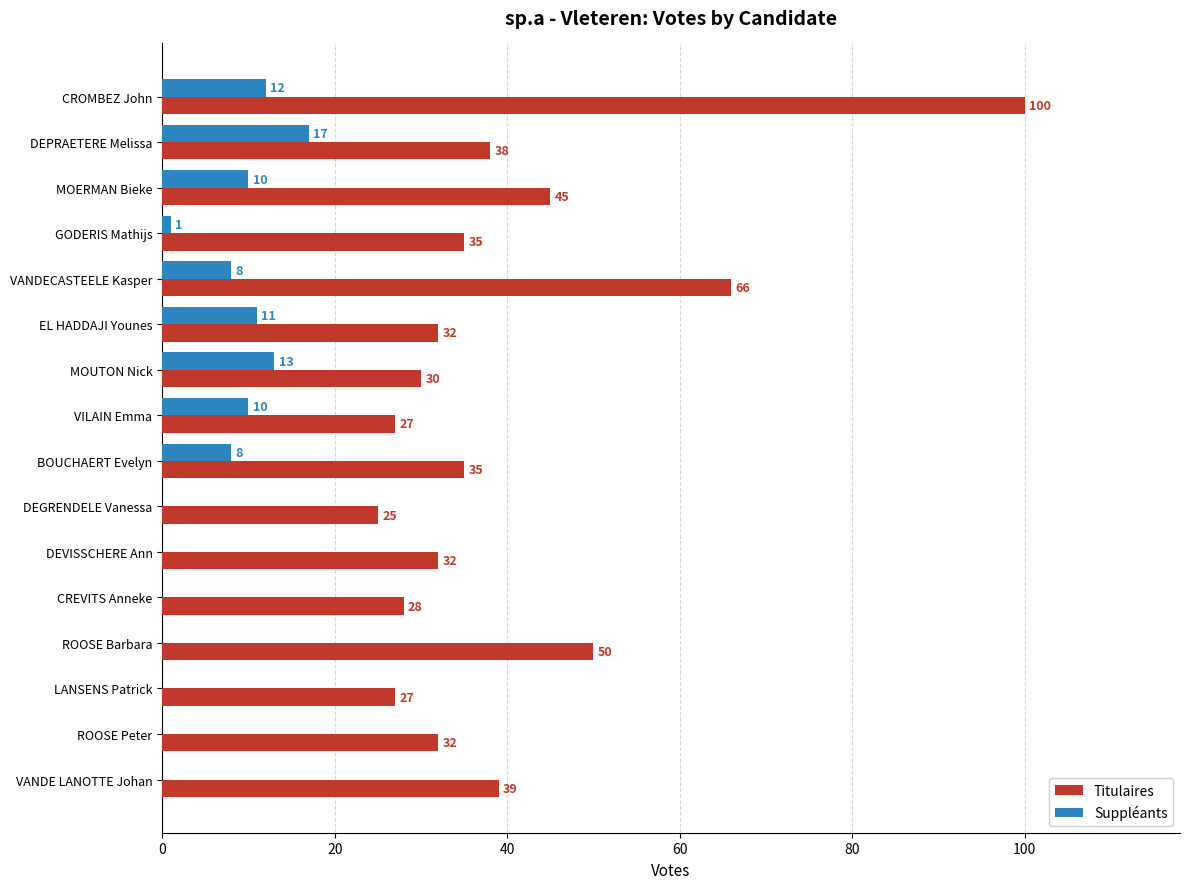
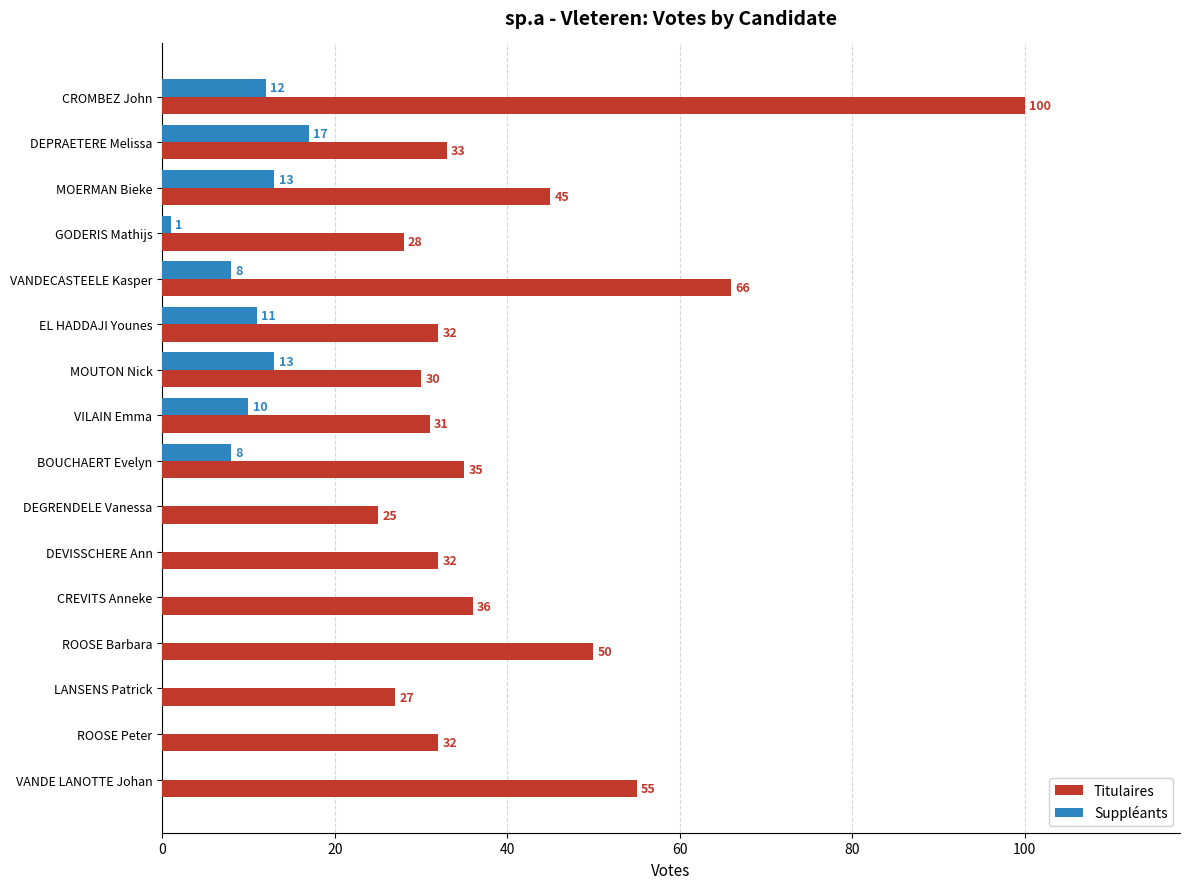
  {
    "Titulaires": {
      "CROMBEZ John": 100,
-     "DEPRAETERE Melissa": 38,
+     "DEPRAETERE Melissa": 33,
      "MOERMAN Bieke": 45,
-     "GODERIS Mathijs": 35,
+     "GODERIS Mathijs": 28,
      "VANDECASTEELE Kasper": 66,
      "EL HADDAJI Younes": 32,
      "MOUTON Nick": 30,
-     "VILAIN Emma": 27,
+     "VILAIN Emma": 31,
      "BOUCHAERT Evelyn": 35,
      "DEGRENDELE Vanessa": 25,
      "DEVISSCHERE Ann": 32,
-     "CREVITS Anneke": 28,
+     "CREVITS Anneke": 36,
      "ROOSE Barbara": 50,
      "LANSENS Patrick": 27,
      "ROOSE Peter": 32,
-     "VANDE LANOTTE Johan": 39
+     "VANDE LANOTTE Johan": 55
    },
    "Suppléants": {
      "CROMBEZ John": 12,
      "DEPRAETERE Melissa": 17,
-     "MOERMAN Bieke": 10,
+     "MOERMAN Bieke": 13,
      "GODERIS Mathijs": 1,
      "VANDECASTEELE Kasper": 8,
      "EL HADDAJI Younes": 11,
      "MOUTON Nick": 13,
      "VILAIN Emma": 10,
      "BOUCHAERT Evelyn": 8
    }
  }
